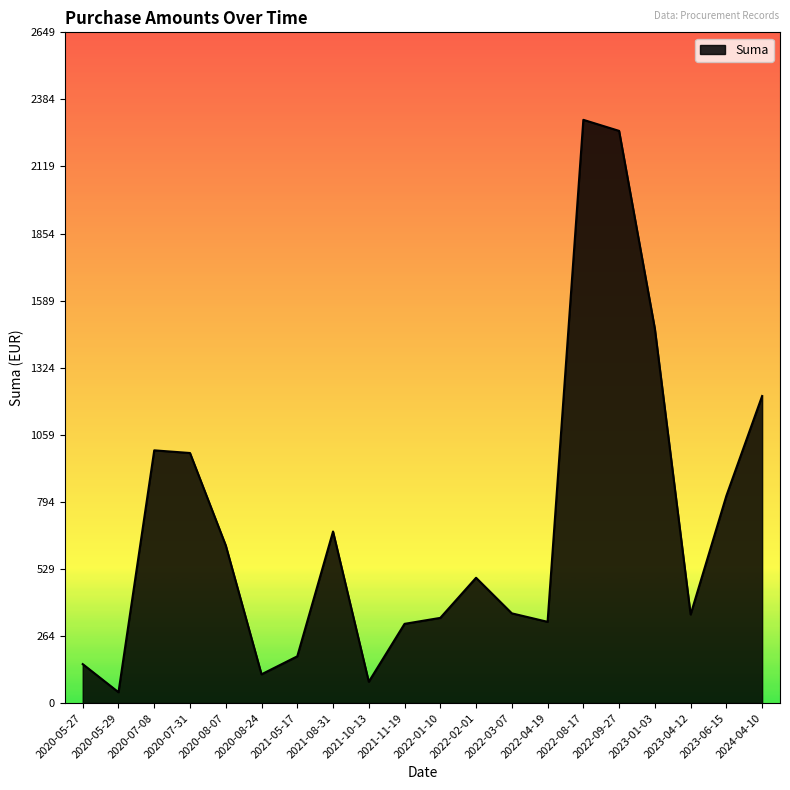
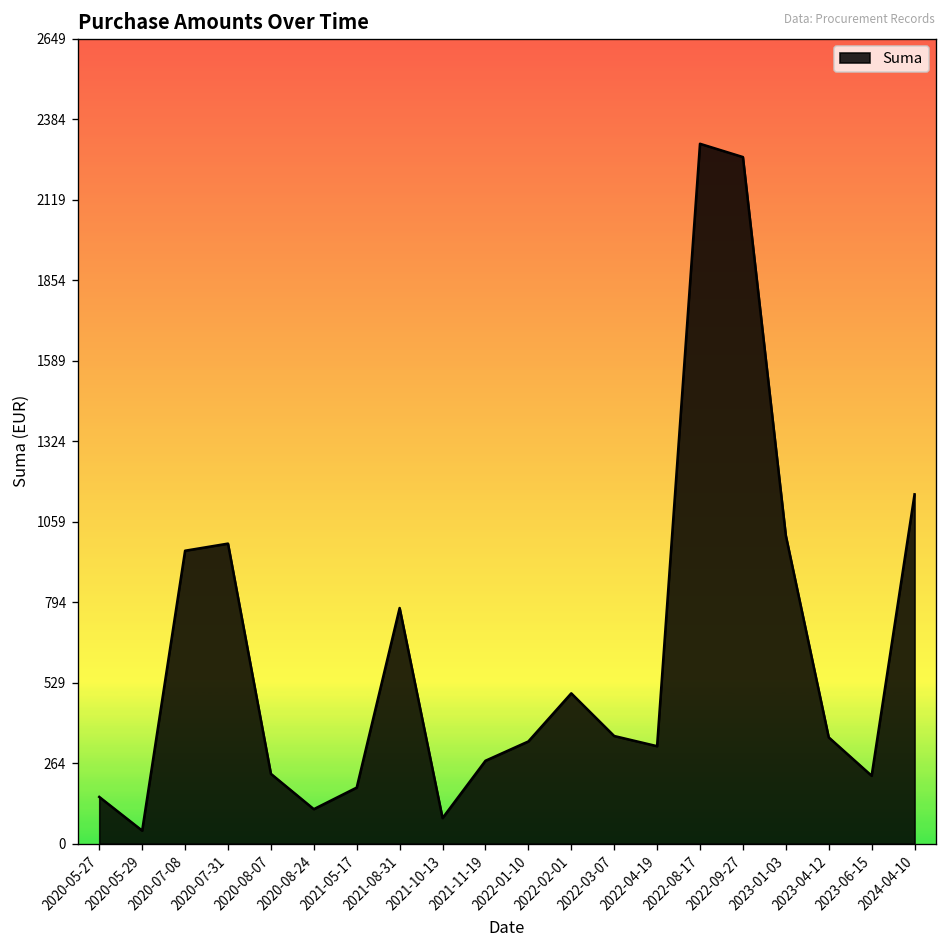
  {
    "2020-05-27": 150,
    "2020-05-29": 40,
-   "2020-07-08": 1000,
+   "2020-07-08": 960,
    "2020-07-31": 990,
-   "2020-08-07": 620,
+   "2020-08-07": 230,
    "2020-08-24": 110,
    "2021-05-17": 180,
-   "2021-08-31": 680,
+   "2021-08-31": 780,
    "2021-10-13": 80,
-   "2021-11-19": 310,
+   "2021-11-19": 270,
    "2022-01-10": 340,
    "2022-02-01": 500,
    "2022-03-07": 350,
    "2022-04-19": 320,
    "2022-08-17": 2300,
    "2022-09-27": 2260,
-   "2023-01-03": 1480,
+   "2023-01-03": 1010,
    "2023-04-12": 350,
-   "2023-06-15": 820,
-   "2024-04-10": 1210
+   "2023-06-15": 220,
+   "2024-04-10": 1150
  }
